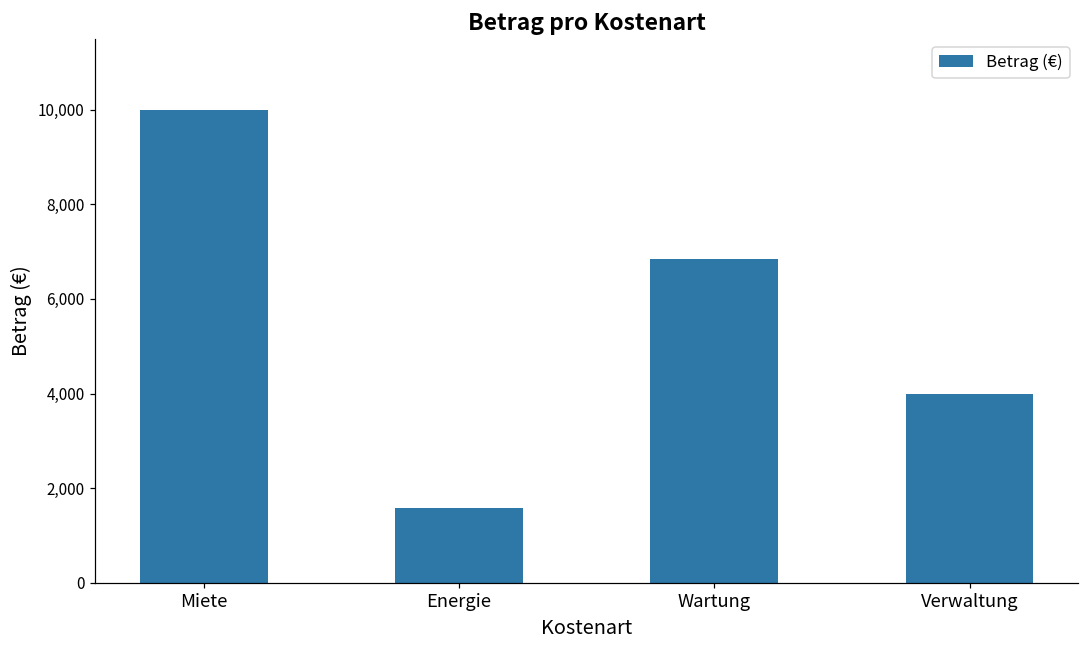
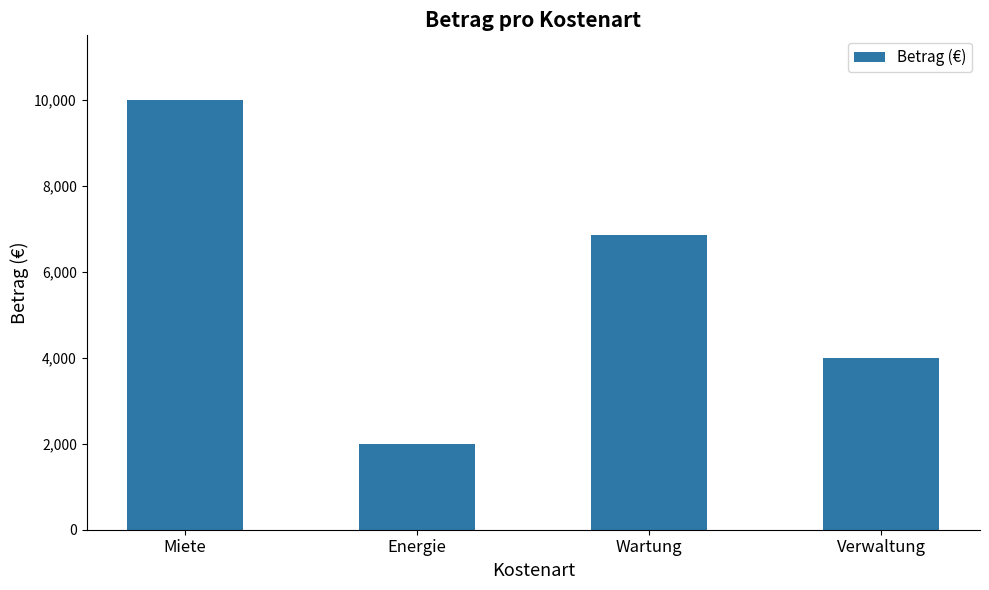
  {
    "Miete": "10,000",
-   "Energie": "1,600",
+   "Energie": "2,000",
    "Wartung": "6,800",
    "Verwaltung": "4,000"
  }
